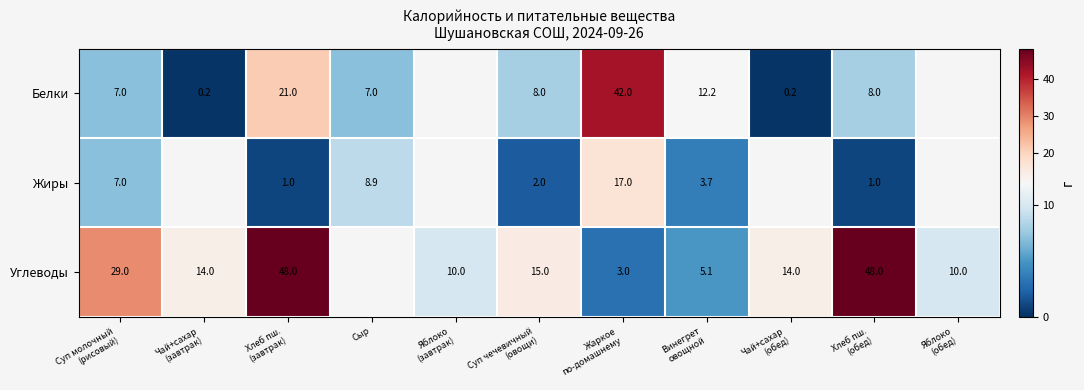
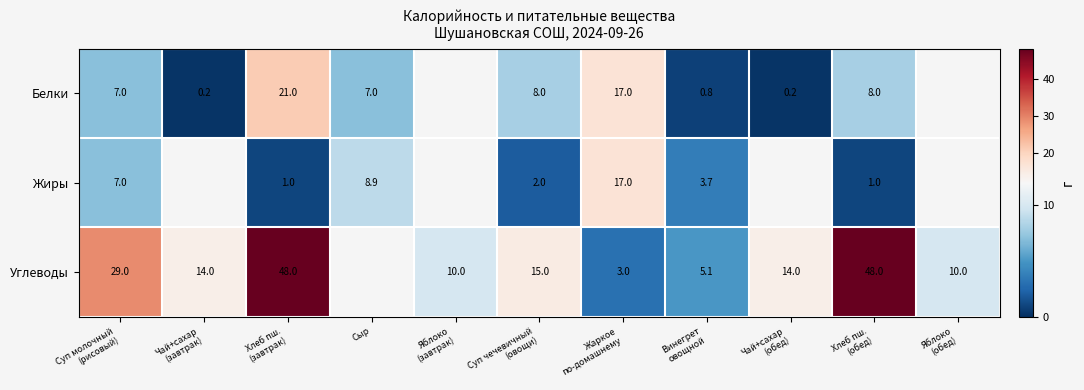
  {
    "Белки": {
      "Суп молочный (рисовый)": 7.0,
      "Чай+сахар (завтрак)": 0.2,
      "Хлеб пш. (завтрак)": 21.0,
      "Сыр": 7.0,
      "Суп чечевичный (овощи)": 8.0,
-     "Жаркое по-домашнему": 42.0,
-     "Винегрет овощной": 12.2,
+     "Жаркое по-домашнему": 17.0,
+     "Винегрет овощной": 0.8,
      "Чай+сахар (обед)": 0.2,
      "Хлеб пш. (обед)": 8.0
    },
    "Жиры": {
      "Суп молочный (рисовый)": 7.0,
      "Хлеб пш. (завтрак)": 1.0,
      "Сыр": 8.9,
      "Суп чечевичный (овощи)": 2.0,
      "Жаркое по-домашнему": 17.0,
      "Винегрет овощной": 3.7,
      "Хлеб пш. (обед)": 1.0
    },
    "Углеводы": {
      "Суп молочный (рисовый)": 29.0,
      "Чай+сахар (завтрак)": 14.0,
      "Хлеб пш. (завтрак)": 48.0,
      "Яблоко (завтрак)": 10.0,
      "Суп чечевичный (овощи)": 15.0,
      "Жаркое по-домашнему": 3.0,
      "Винегрет овощной": 5.1,
      "Чай+сахар (обед)": 14.0,
      "Хлеб пш. (обед)": 48.0,
      "Яблоко (обед)": 10.0
    }
  }
